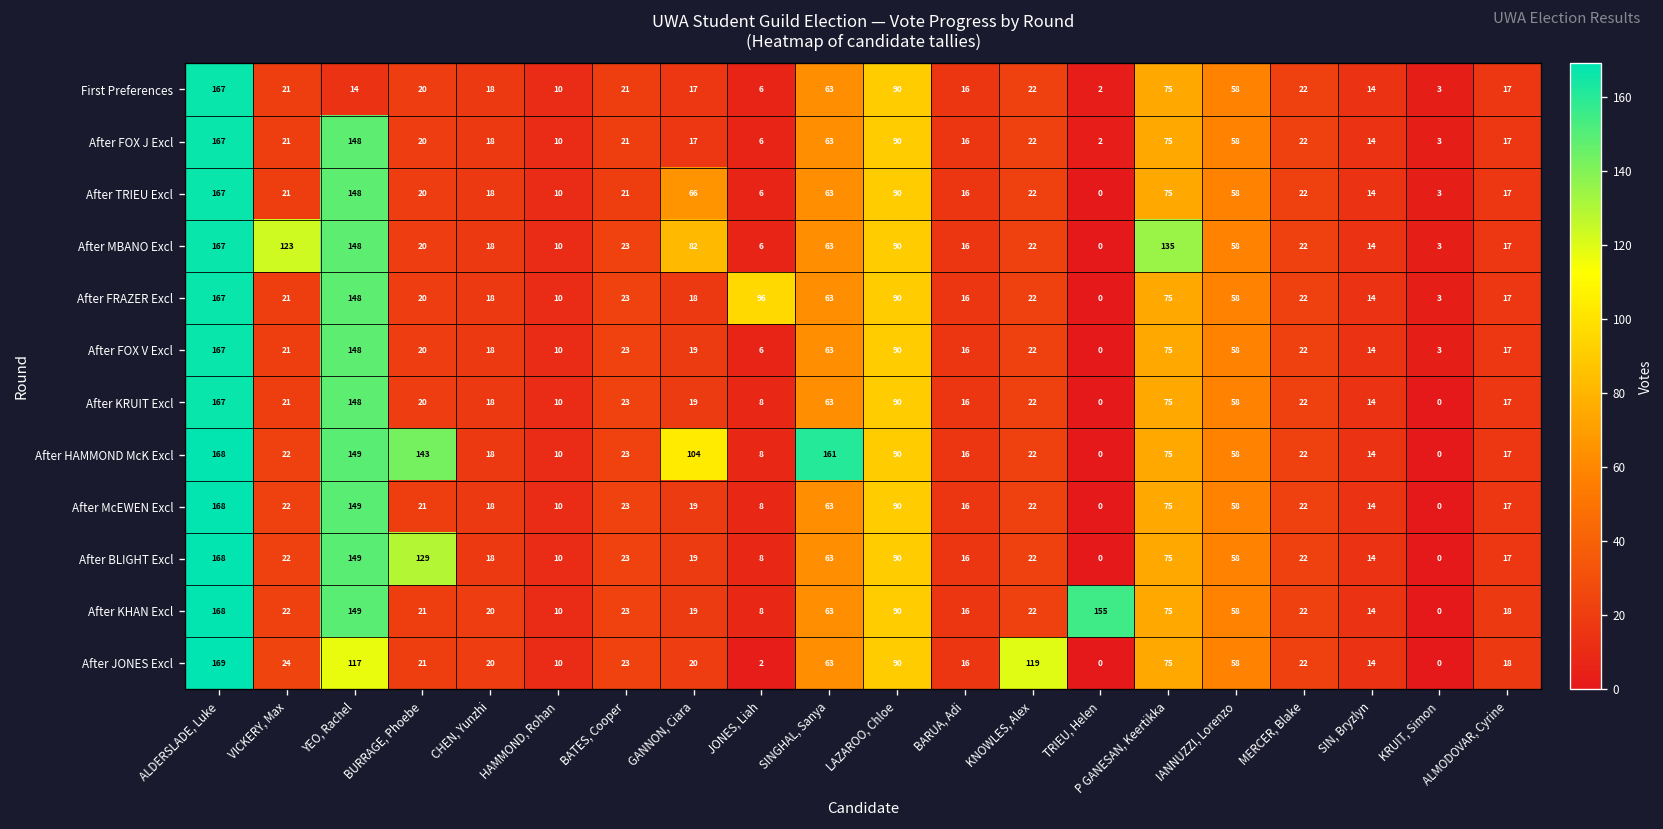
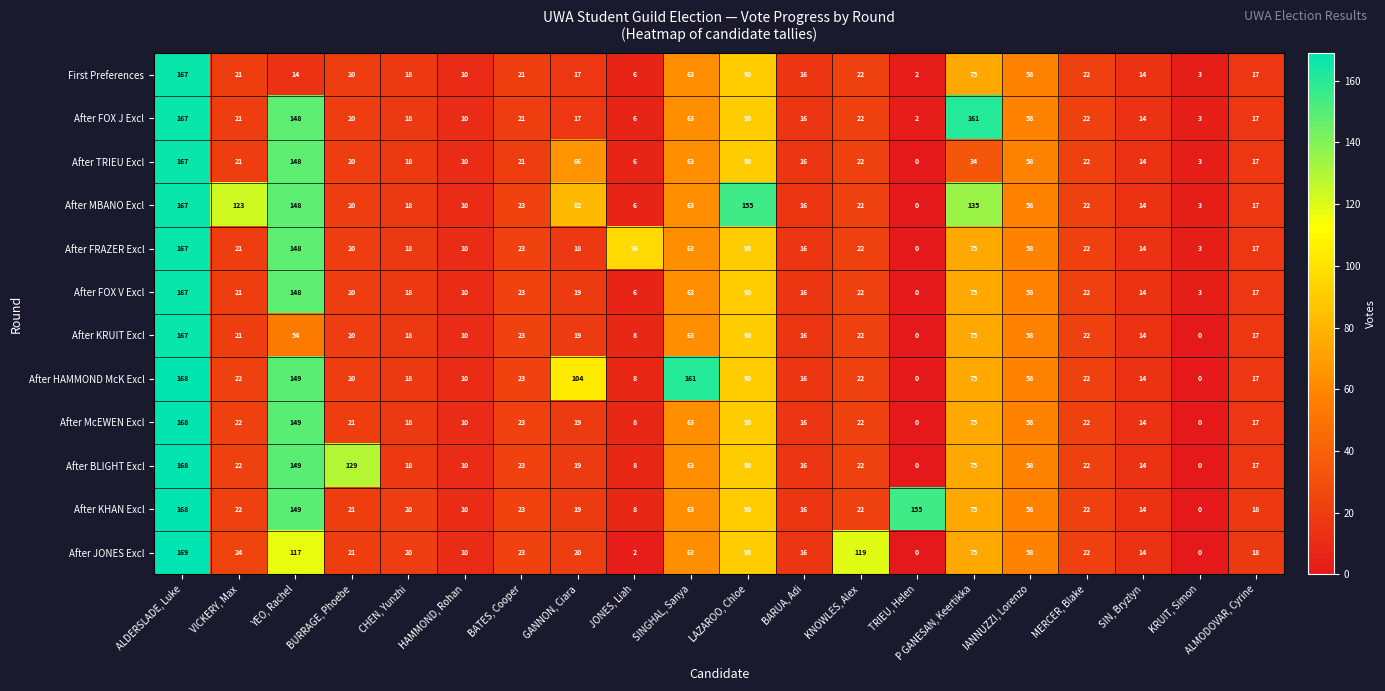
  {
    "After FOX J Excl": {
      "ALDERSLADE, Luke": 167,
      "VICKERY, Max": 21,
      "YEO, Rachel": 148,
      "BURRAGE, Phoebe": 20,
      "CHEN, Yunzhi": 18,
      "HAMMOND, Rohan": 10,
      "BATES, Cooper": 21,
      "GANNON, Ciara": 17,
      "JONES, Liah": 6,
      "SINGHAL, Sanya": 63,
      "LAZAROO, Chloe": 90,
      "BARUA, Adi": 16,
      "KNOWLES, Alex": 22,
      "TRIEU, Helen": 2,
-     "P GANESAN, Keertikka": 75,
+     "P GANESAN, Keertikka": 161,
      "IANNUZZI, Lorenzo": 58,
      "MERCER, Blake": 22,
      "SIN, Bryzlyn": 14,
      "KRUIT, Simon": 3,
      "ALMODOVAR, Cyrine": 17
    },
    "After TRIEU Excl": {
      "ALDERSLADE, Luke": 167,
      "VICKERY, Max": 21,
      "YEO, Rachel": 148,
      "BURRAGE, Phoebe": 20,
      "CHEN, Yunzhi": 18,
      "HAMMOND, Rohan": 10,
      "BATES, Cooper": 21,
      "GANNON, Ciara": 66,
      "JONES, Liah": 6,
      "SINGHAL, Sanya": 63,
      "LAZAROO, Chloe": 90,
      "BARUA, Adi": 16,
      "KNOWLES, Alex": 22,
      "TRIEU, Helen": 0,
-     "P GANESAN, Keertikka": 75,
+     "P GANESAN, Keertikka": 34,
      "IANNUZZI, Lorenzo": 58,
      "MERCER, Blake": 22,
      "SIN, Bryzlyn": 14,
      "KRUIT, Simon": 3,
      "ALMODOVAR, Cyrine": 17
    },
    "After MBANO Excl": {
      "ALDERSLADE, Luke": 167,
      "VICKERY, Max": 123,
      "YEO, Rachel": 148,
      "BURRAGE, Phoebe": 20,
      "CHEN, Yunzhi": 18,
      "HAMMOND, Rohan": 10,
      "BATES, Cooper": 23,
      "GANNON, Ciara": 82,
      "JONES, Liah": 6,
      "SINGHAL, Sanya": 63,
-     "LAZAROO, Chloe": 90,
+     "LAZAROO, Chloe": 155,
      "BARUA, Adi": 16,
      "KNOWLES, Alex": 22,
      "TRIEU, Helen": 0,
      "P GANESAN, Keertikka": 135,
      "IANNUZZI, Lorenzo": 58,
      "MERCER, Blake": 22,
      "SIN, Bryzlyn": 14,
      "KRUIT, Simon": 3,
      "ALMODOVAR, Cyrine": 17
    },
    "After KRUIT Excl": {
      "ALDERSLADE, Luke": 167,
      "VICKERY, Max": 21,
-     "YEO, Rachel": 148,
+     "YEO, Rachel": 54,
      "BURRAGE, Phoebe": 20,
      "CHEN, Yunzhi": 18,
      "HAMMOND, Rohan": 10,
      "BATES, Cooper": 23,
      "GANNON, Ciara": 19,
      "JONES, Liah": 8,
      "SINGHAL, Sanya": 63,
      "LAZAROO, Chloe": 90,
      "BARUA, Adi": 16,
      "KNOWLES, Alex": 22,
      "TRIEU, Helen": 0,
      "P GANESAN, Keertikka": 75,
      "IANNUZZI, Lorenzo": 58,
      "MERCER, Blake": 22,
      "SIN, Bryzlyn": 14,
      "KRUIT, Simon": 0,
      "ALMODOVAR, Cyrine": 17
    },
    "After HAMMOND McK Excl": {
      "ALDERSLADE, Luke": 168,
      "VICKERY, Max": 22,
      "YEO, Rachel": 149,
-     "BURRAGE, Phoebe": 143,
+     "BURRAGE, Phoebe": 20,
      "CHEN, Yunzhi": 18,
      "HAMMOND, Rohan": 10,
      "BATES, Cooper": 23,
      "GANNON, Ciara": 104,
      "JONES, Liah": 8,
      "SINGHAL, Sanya": 161,
      "LAZAROO, Chloe": 90,
      "BARUA, Adi": 16,
      "KNOWLES, Alex": 22,
      "TRIEU, Helen": 0,
      "P GANESAN, Keertikka": 75,
      "IANNUZZI, Lorenzo": 58,
      "MERCER, Blake": 22,
      "SIN, Bryzlyn": 14,
      "KRUIT, Simon": 0,
      "ALMODOVAR, Cyrine": 17
    }
  }
